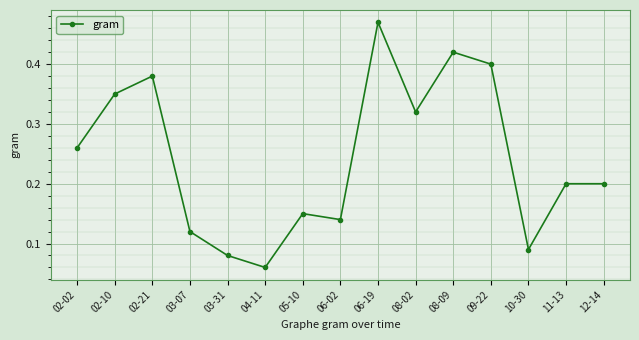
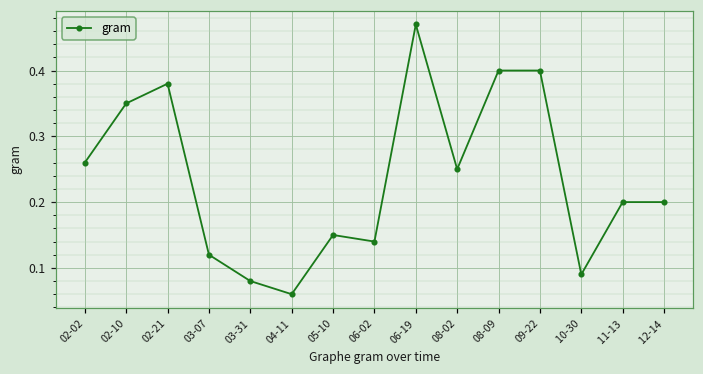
  {
    "02-02": 0.26,
    "02-10": 0.35,
    "02-21": 0.38,
    "03-07": 0.12,
    "03-31": 0.08,
    "04-11": 0.06,
    "05-10": 0.15,
    "06-02": 0.14,
    "06-19": 0.47,
-   "08-02": 0.32,
-   "08-09": 0.42,
+   "08-02": 0.25,
+   "08-09": 0.40,
    "09-22": 0.40,
    "10-30": 0.09,
    "11-13": 0.20,
    "12-14": 0.20
  }
